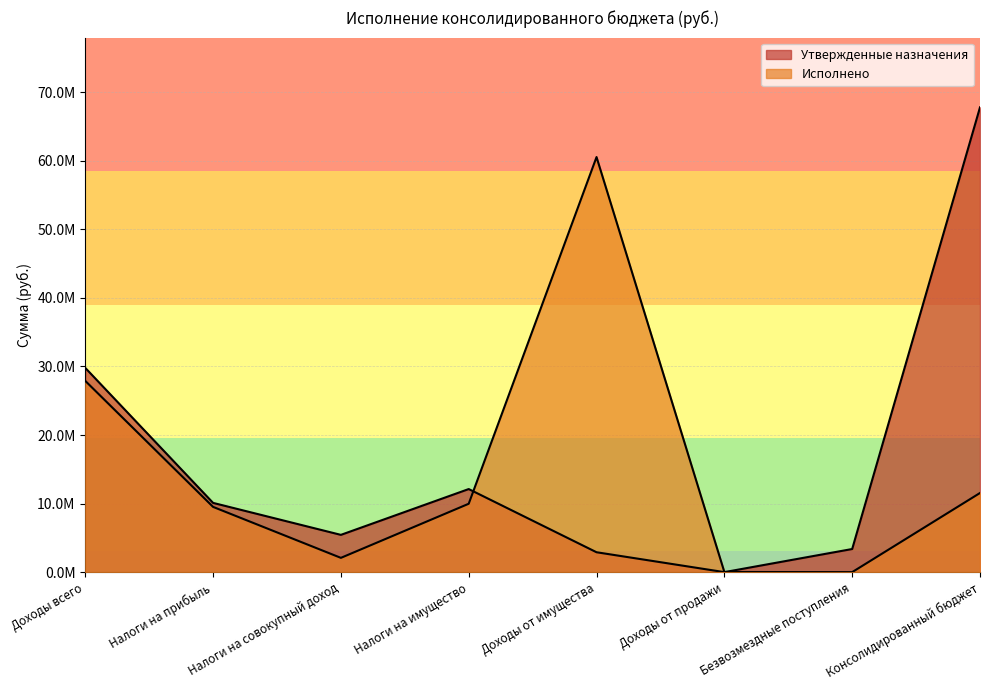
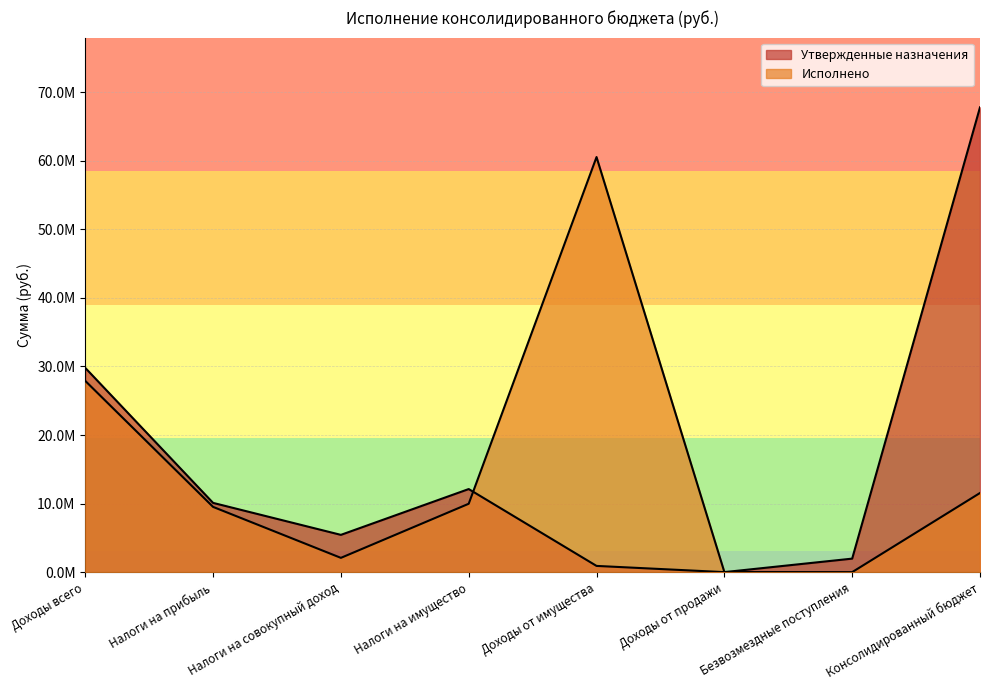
  {
    "Утвержденные назначения": {
      "Доходы всего": 30000000,
      "Налоги на прибыль": 10000000,
      "Налоги на совокупный доход": 5000000,
      "Налоги на имущество": 12000000,
-     "Доходы от имущества": 3000000,
-     "Безвозмездные поступления": 3000000,
+     "Доходы от имущества": 1000000,
+     "Безвозмездные поступления": 2000000,
      "Консолидированный бюджет": 68000000
    },
    "Исполнено": {
      "Доходы всего": 28000000,
      "Налоги на прибыль": 10000000,
      "Налоги на совокупный доход": 2000000,
      "Налоги на имущество": 10000000,
      "Доходы от имущества": 61000000,
      "Безвозмездные поступления": 0,
      "Консолидированный бюджет": 12000000
    }
  }
